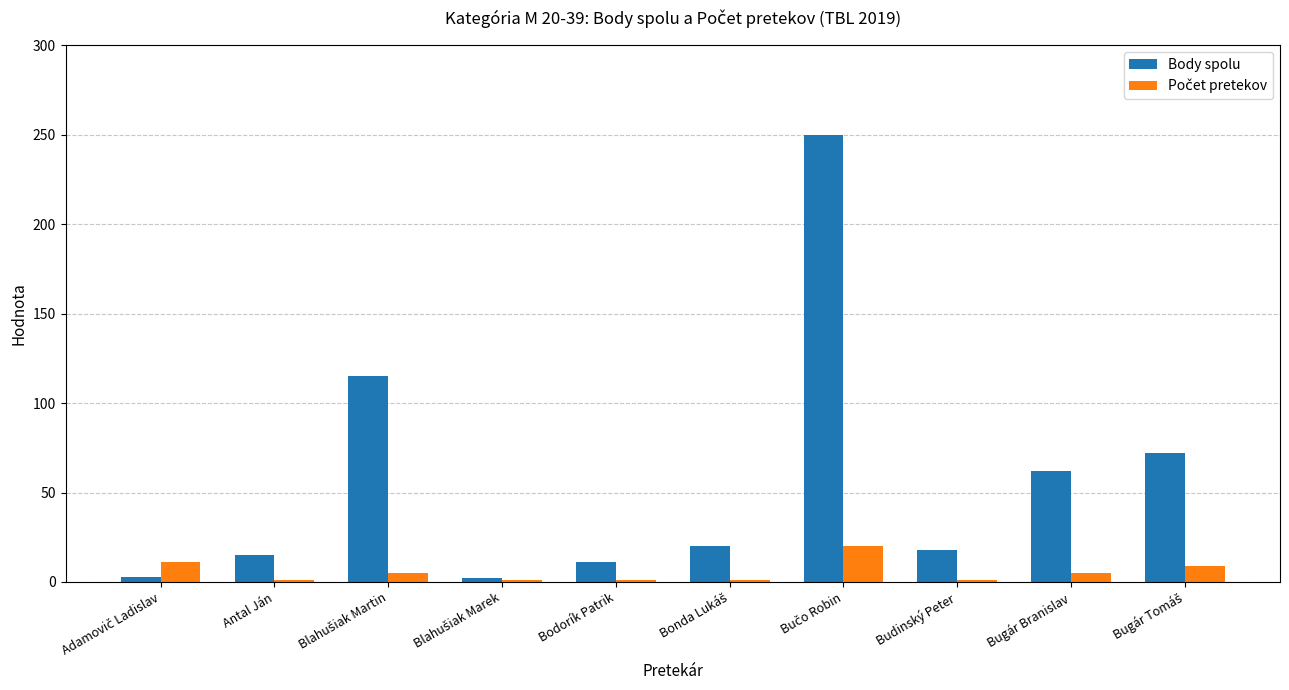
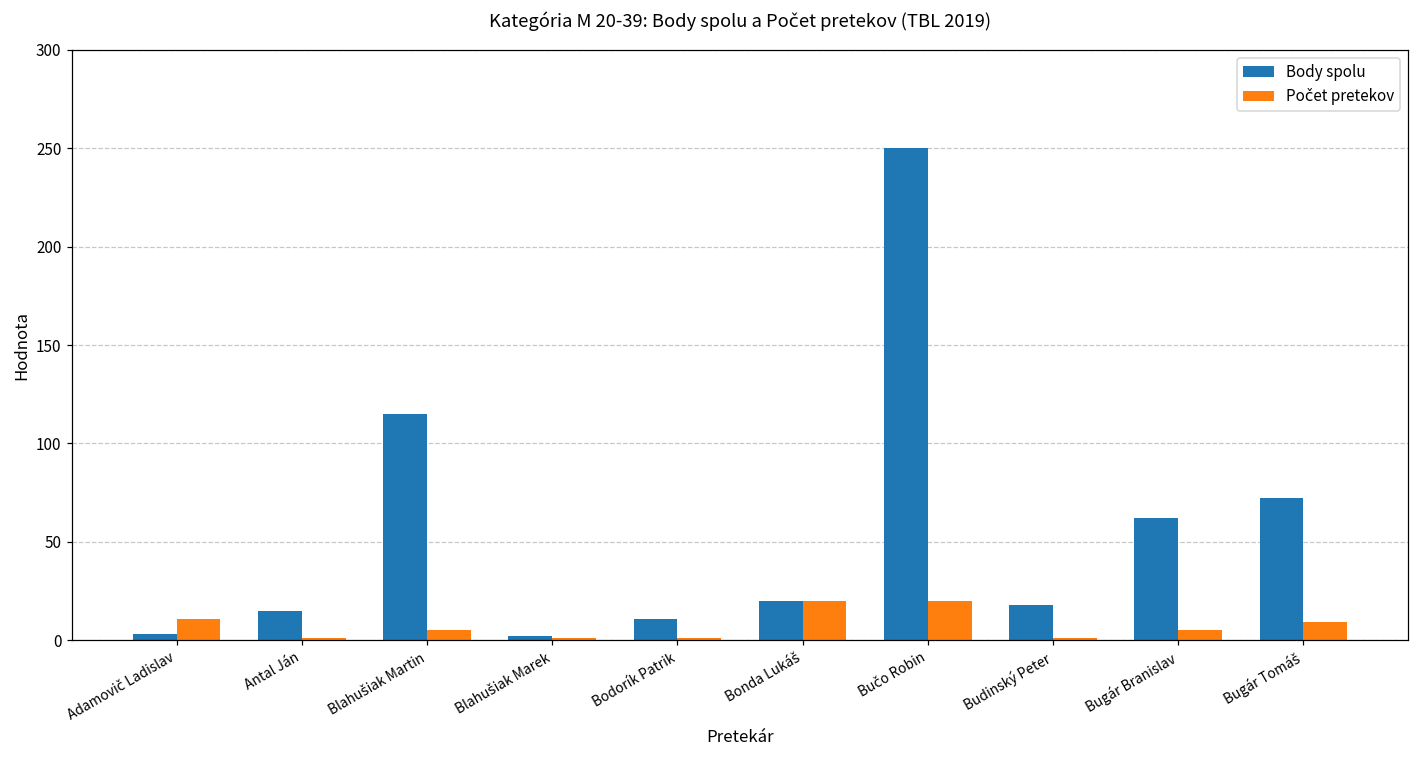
  {
    "Body spolu": {
      "Adamovič Ladislav": 3,
      "Antal Ján": 15,
      "Blahušiak Martin": 115,
      "Blahušiak Marek": 2,
      "Bodorík Patrik": 11,
      "Bonda Lukáš": 20,
      "Bučo Robin": 250,
      "Budinský Peter": 18,
      "Bugár Branislav": 62,
      "Bugár Tomáš": 72
    },
    "Počet pretekov": {
      "Adamovič Ladislav": 11,
      "Blahušiak Martin": 5,
-     "Bonda Lukáš": 1,
+     "Bonda Lukáš": 20,
      "Bučo Robin": 20,
      "Bugár Branislav": 5,
      "Bugár Tomáš": 9
    }
  }
